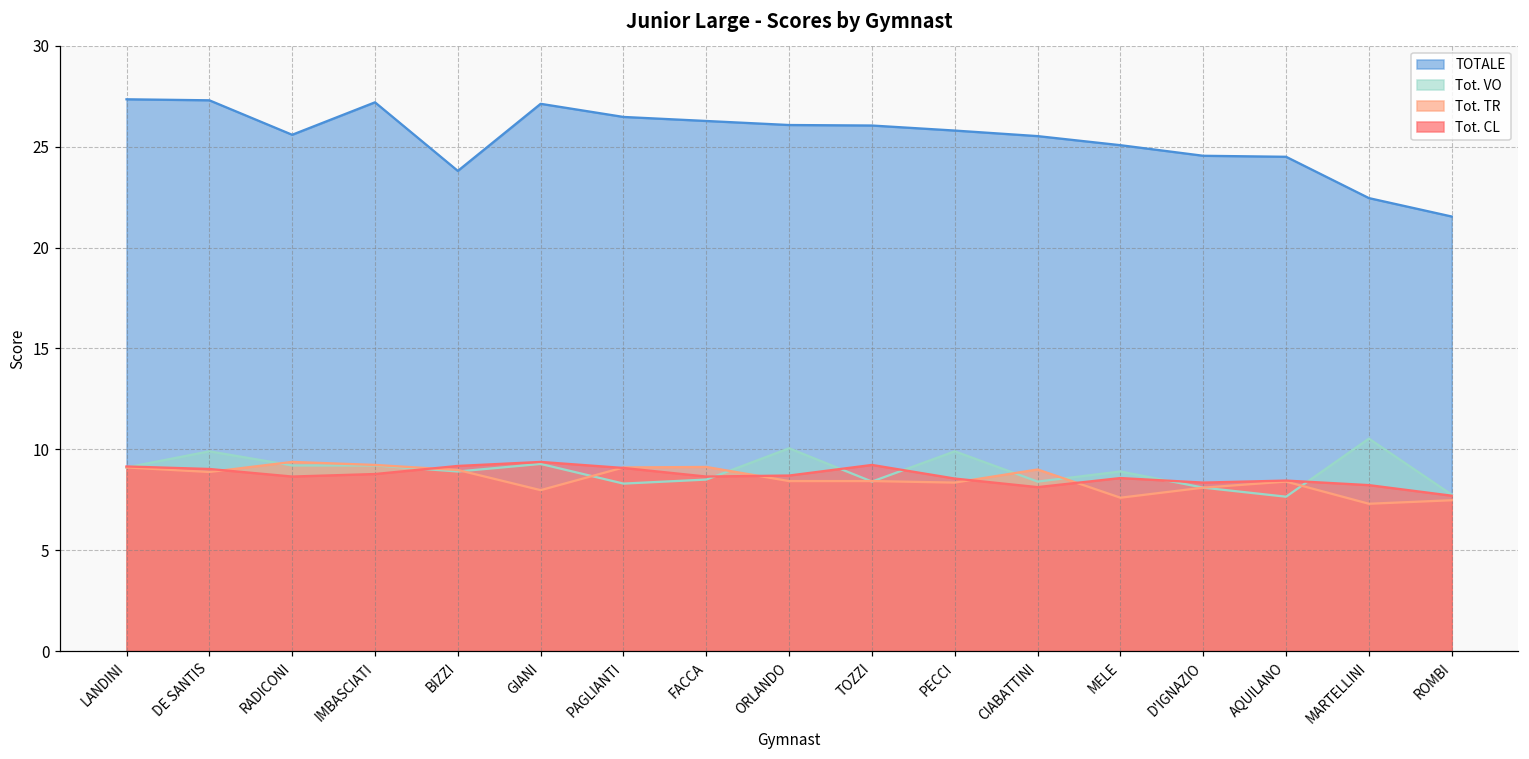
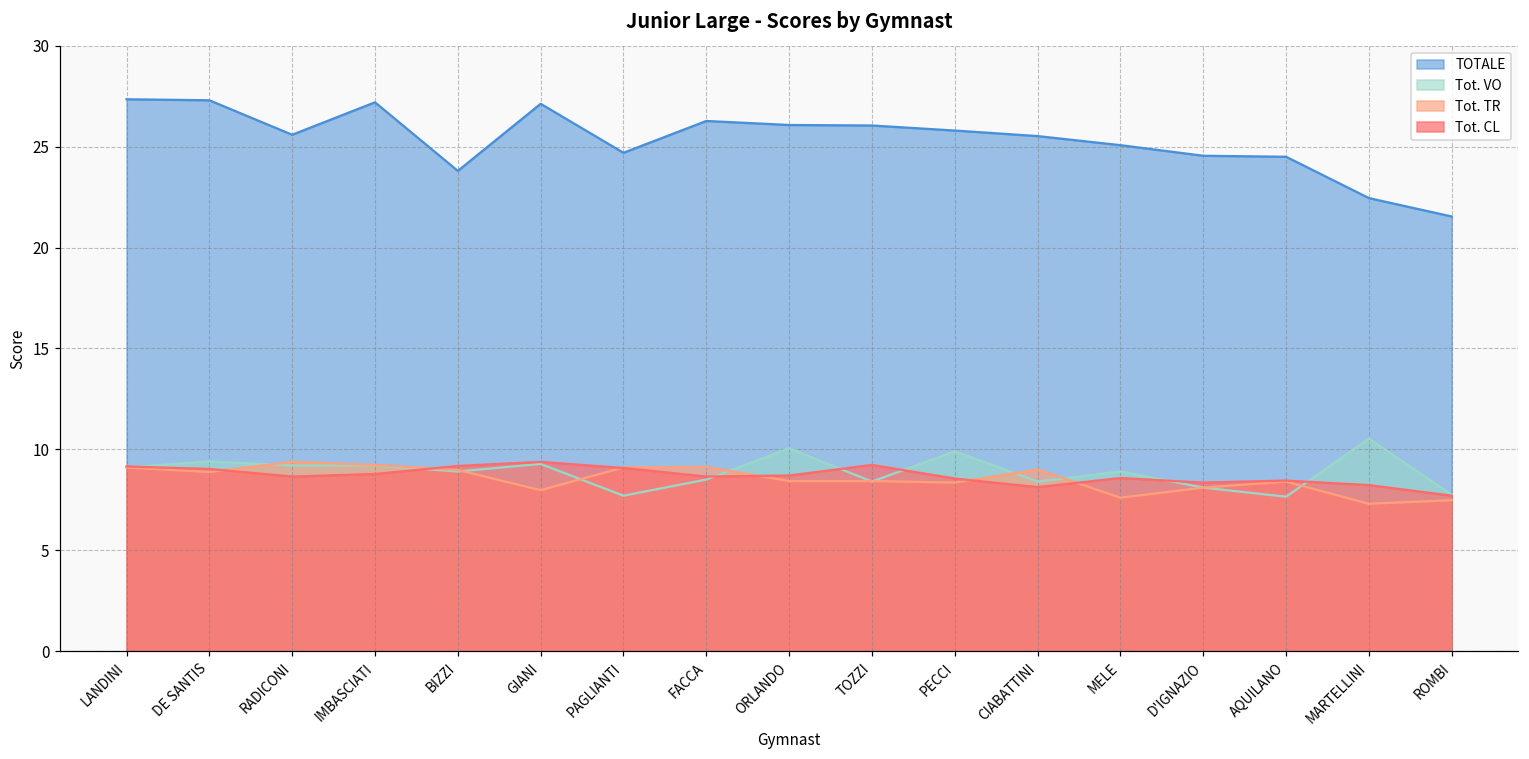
  {
    "TOTALE": {
      "LANDINI": 27.4,
      "DE SANTIS": 27.3,
      "RADICONI": 25.6,
      "IMBASCIATI": 27.2,
      "BIZZI": 23.8,
      "GIANI": 27.1,
-     "PAGLIANTI": 26.5,
+     "PAGLIANTI": 24.7,
      "FACCA": 26.3,
      "ORLANDO": 26.1,
      "TOZZI": 26.1,
      "PECCI": 25.8,
      "CIABATTINI": 25.5,
      "MELE": 25.1,
      "D'IGNAZIO": 24.6,
      "AQUILANO": 24.5,
      "MARTELLINI": 22.5,
      "ROMBI": 21.5
    },
    "Tot. VO": {
-     "DE SANTIS": 9.9,
+     "DE SANTIS": 9.4,
      "RADICONI": 9.2,
-     "PAGLIANTI": 8.3,
+     "PAGLIANTI": 7.7,
      "FACCA": 8.5,
      "ORLANDO": 10.1,
      "PECCI": 9.9,
      "CIABATTINI": 8.4,
      "MELE": 8.9,
      "AQUILANO": 7.7,
      "MARTELLINI": 10.5
    }
  }
